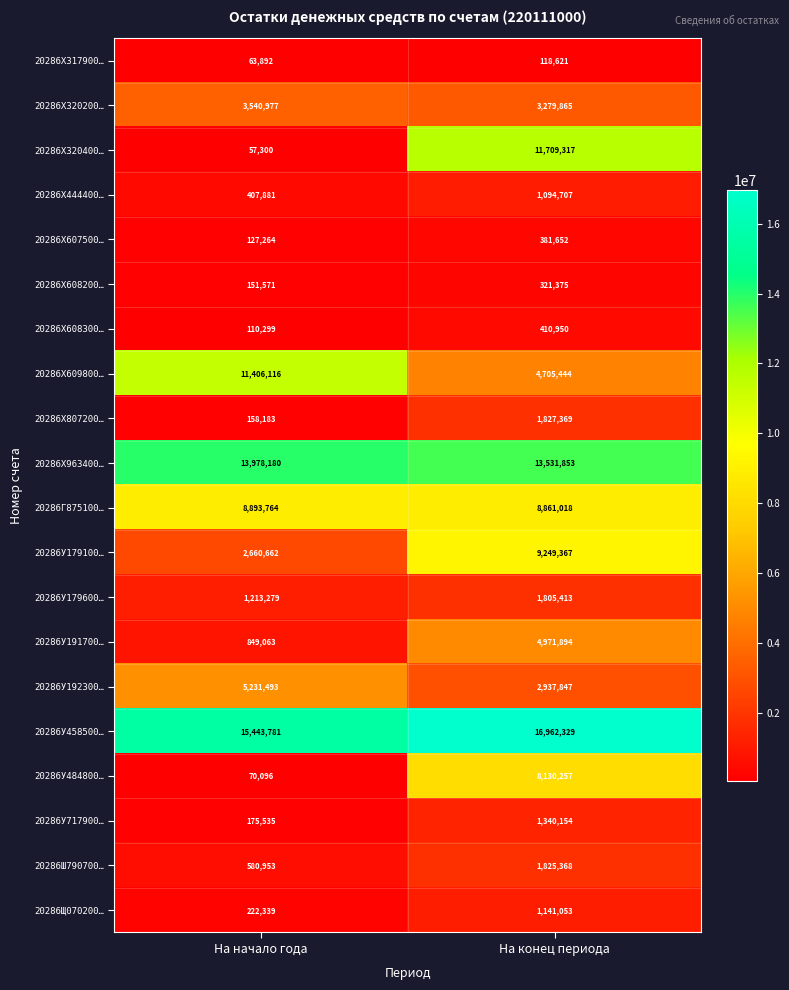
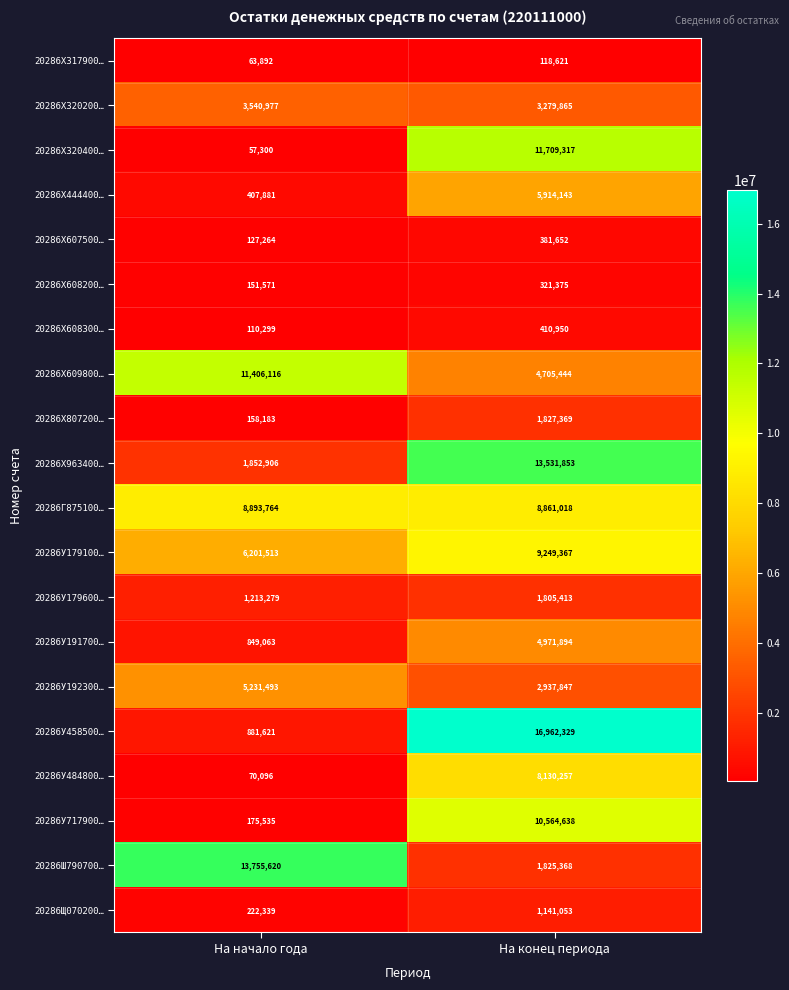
  {
    "20286X317900…": {
      "На начало года": "63,892",
      "На конец периода": "118,621"
    },
    "20286X320200…": {
      "На начало года": "3,540,977",
      "На конец периода": "3,279,865"
    },
    "20286X320400…": {
      "На начало года": "57,300",
      "На конец периода": "11,709,317"
    },
    "20286X444400…": {
      "На начало года": "407,881",
-     "На конец периода": "1,094,707"
+     "На конец периода": "5,914,143"
    },
    "20286X607500…": {
      "На начало года": "127,264",
      "На конец периода": "381,652"
    },
    "20286X608200…": {
      "На начало года": "151,571",
      "На конец периода": "321,375"
    },
    "20286X608300…": {
      "На начало года": "110,299",
      "На конец периода": "410,950"
    },
    "20286X609800…": {
      "На начало года": "11,406,116",
      "На конец периода": "4,705,444"
    },
    "20286X807200…": {
      "На начало года": "158,183",
      "На конец периода": "1,827,369"
    },
    "20286X963400…": {
-     "На начало года": "13,978,180",
+     "На начало года": "1,852,906",
      "На конец периода": "13,531,853"
    },
    "20286Г875100…": {
      "На начало года": "8,893,764",
      "На конец периода": "8,861,018"
    },
    "20286У179100…": {
-     "На начало года": "2,660,662",
+     "На начало года": "6,201,513",
      "На конец периода": "9,249,367"
    },
    "20286У179600…": {
      "На начало года": "1,213,279",
      "На конец периода": "1,805,413"
    },
    "20286У191700…": {
      "На начало года": "849,063",
      "На конец периода": "4,971,894"
    },
    "20286У192300…": {
      "На начало года": "5,231,493",
      "На конец периода": "2,937,847"
    },
    "20286У458500…": {
-     "На начало года": "15,443,781",
+     "На начало года": "881,621",
      "На конец периода": "16,962,329"
    },
    "20286У484800…": {
      "На начало года": "70,096",
      "На конец периода": "8,130,257"
    },
    "20286У717900…": {
      "На начало года": "175,535",
-     "На конец периода": "1,340,154"
+     "На конец периода": "10,564,638"
    },
    "20286Ш790700…": {
-     "На начало года": "580,953",
+     "На начало года": "13,755,620",
      "На конец периода": "1,825,368"
    },
    "20286Щ070200…": {
      "На начало года": "222,339",
      "На конец периода": "1,141,053"
    }
  }
